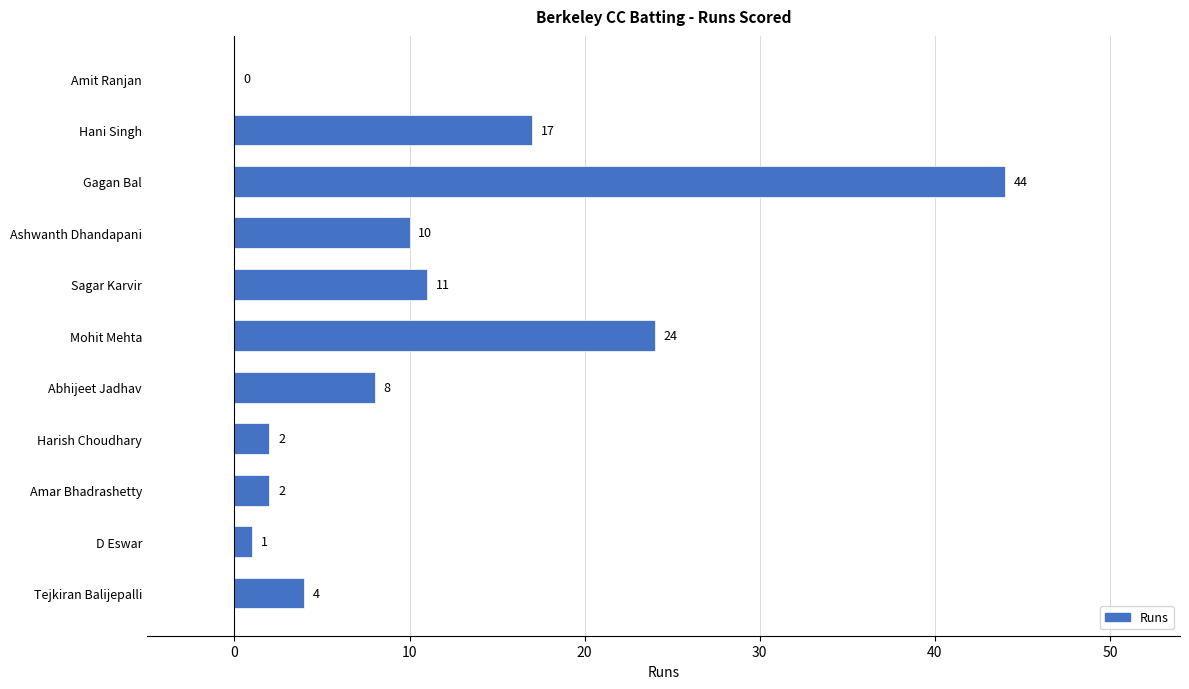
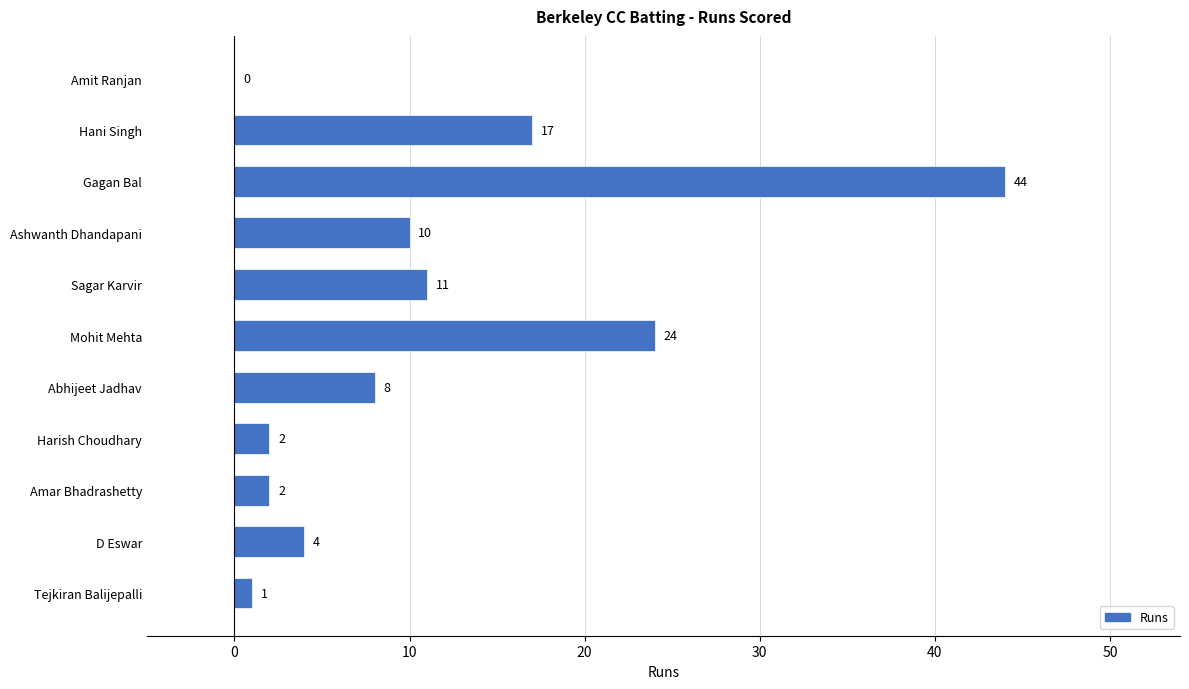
  {
    "Amit Ranjan": 0,
    "Hani Singh": 17,
    "Gagan Bal": 44,
    "Ashwanth Dhandapani": 10,
    "Sagar Karvir": 11,
    "Mohit Mehta": 24,
    "Abhijeet Jadhav": 8,
    "Harish Choudhary": 2,
    "Amar Bhadrashetty": 2,
-   "D Eswar": 1,
-   "Tejkiran Balijepalli": 4
+   "D Eswar": 4,
+   "Tejkiran Balijepalli": 1
  }
